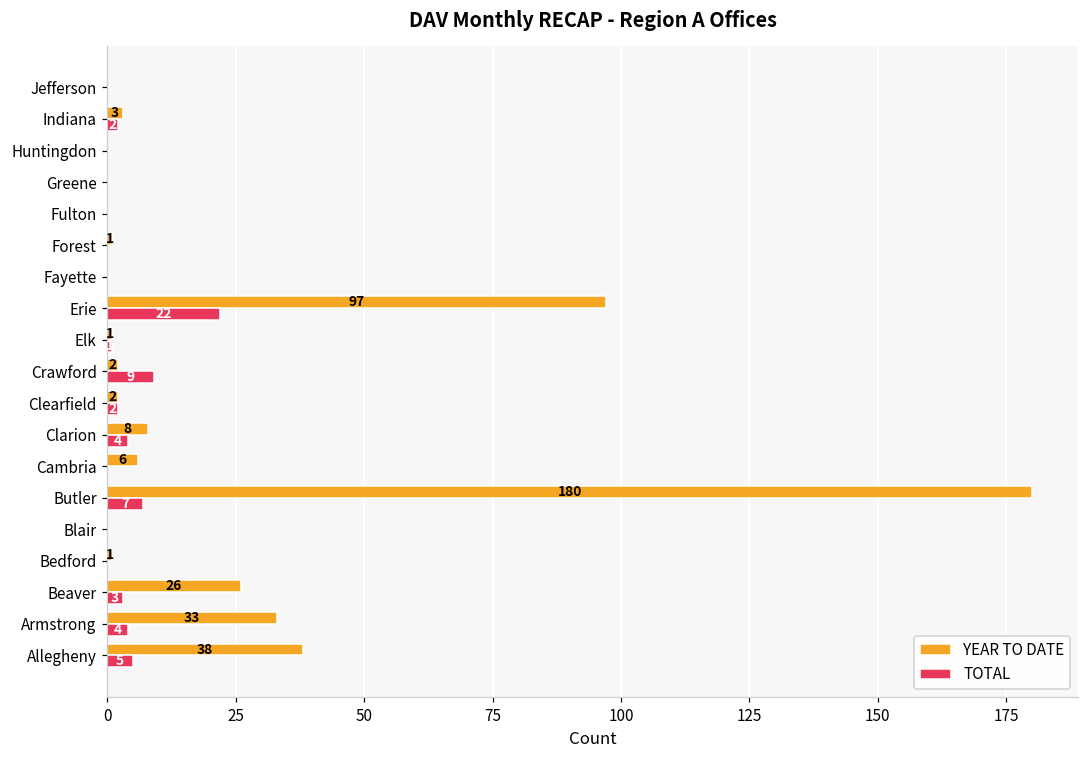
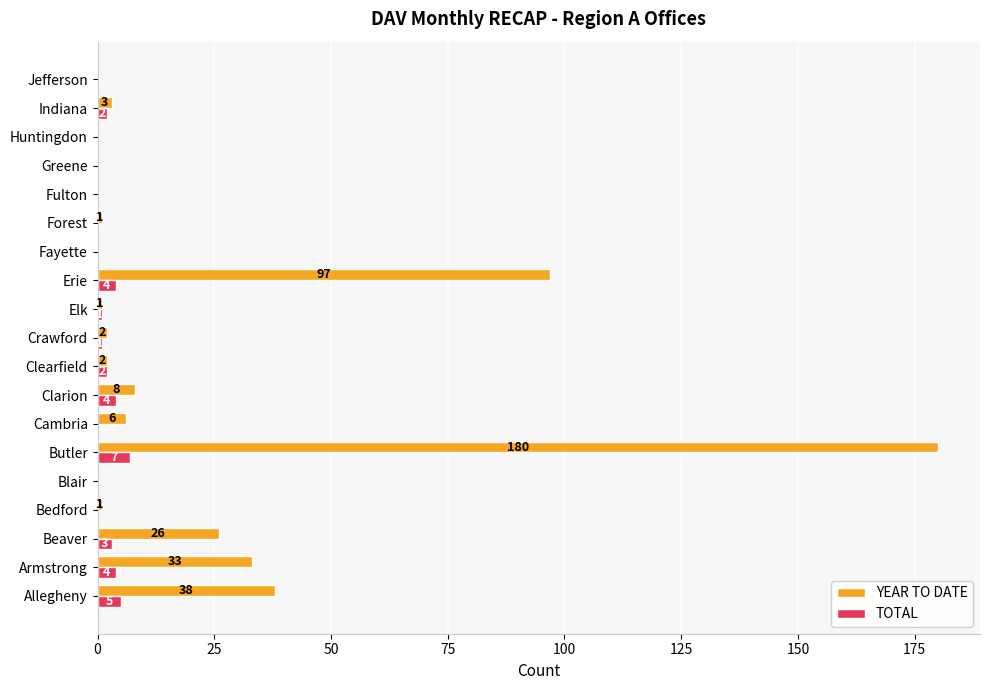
  {
    "YEAR TO DATE": {
      "Indiana": 3,
      "Forest": 1,
      "Erie": 97,
      "Elk": 1,
      "Crawford": 2,
      "Clarion": 8,
      "Cambria": 6,
      "Butler": 180,
      "Bedford": 1,
      "Beaver": 26,
      "Armstrong": 33,
      "Allegheny": 38
    },
    "TOTAL": {
      "Indiana": 2,
-     "Erie": 22,
-     "Crawford": 9,
+     "Erie": 4,
+     "Crawford": 1,
      "Clarion": 4,
      "Butler": 7,
      "Beaver": 3,
      "Armstrong": 4,
      "Allegheny": 5
    }
  }
